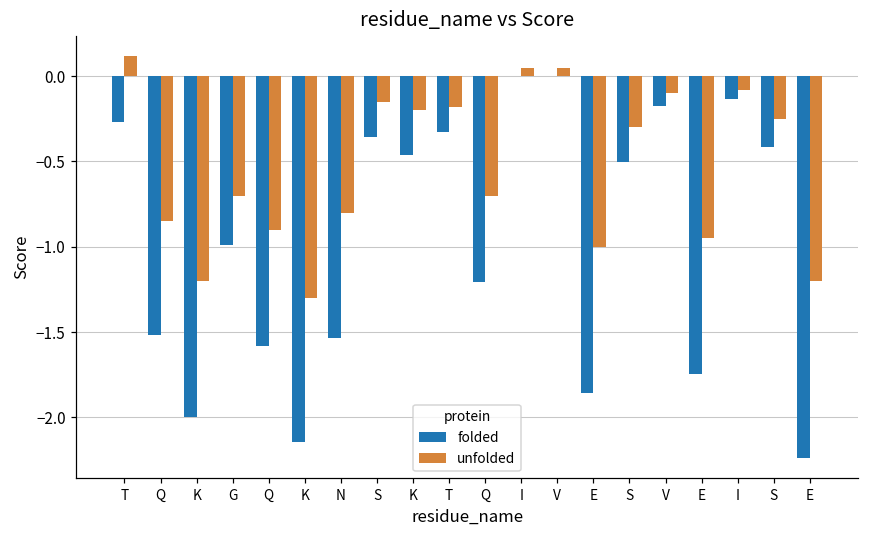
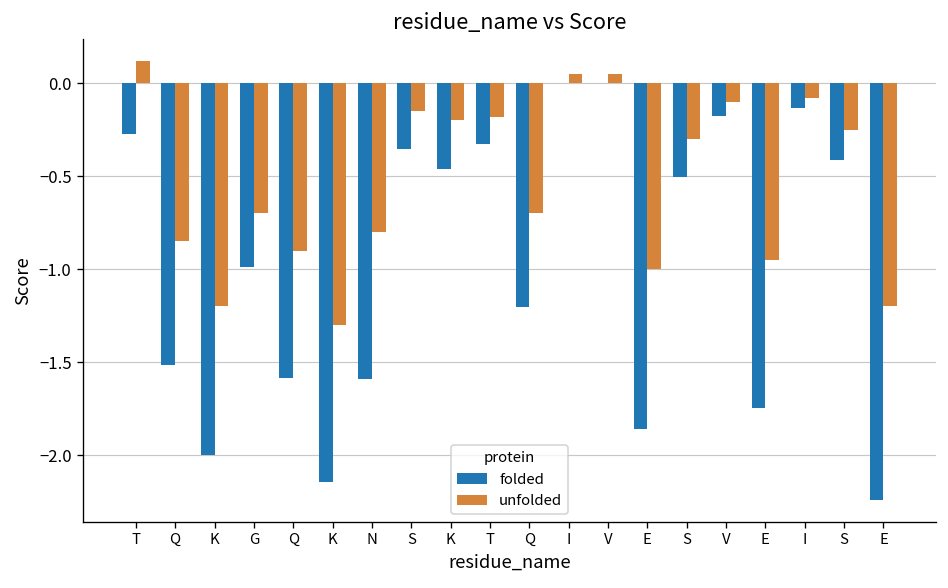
  {
    "folded": {
      "G": -0.99,
-     "N": -1.53
+     "N": -1.59
    },
    "unfolded": {
      "G": -0.70,
      "N": -0.80
    }
  }
